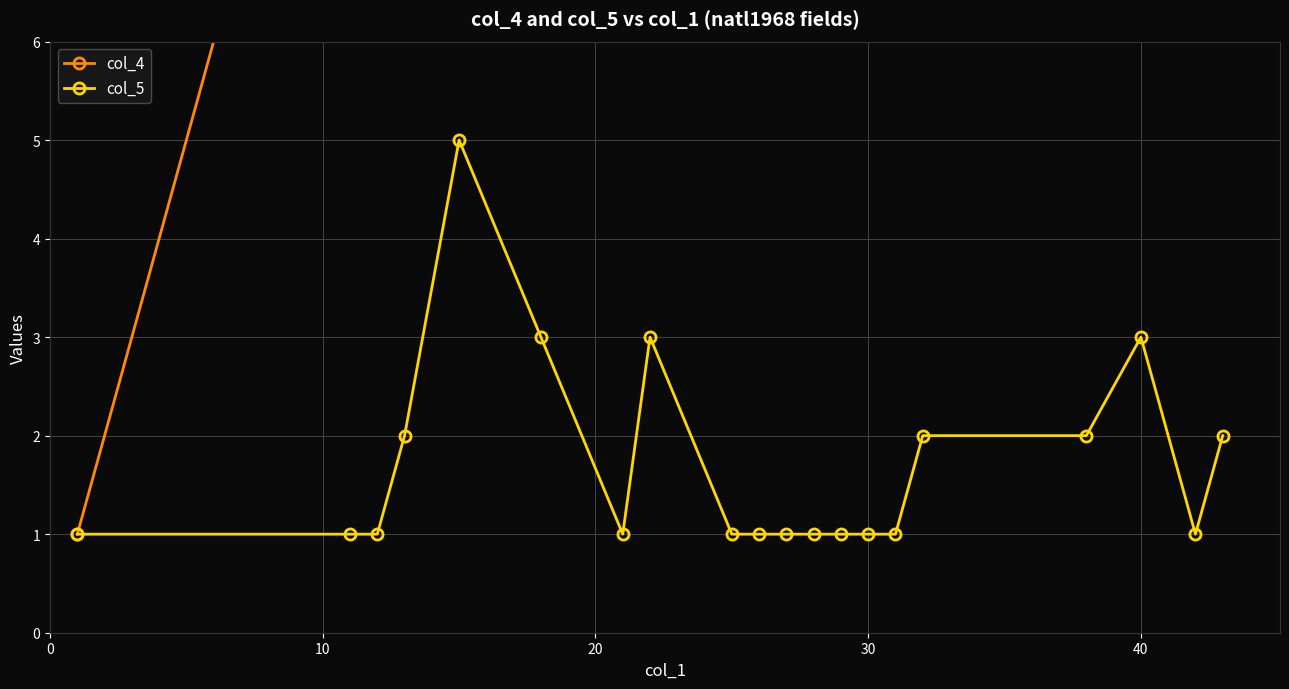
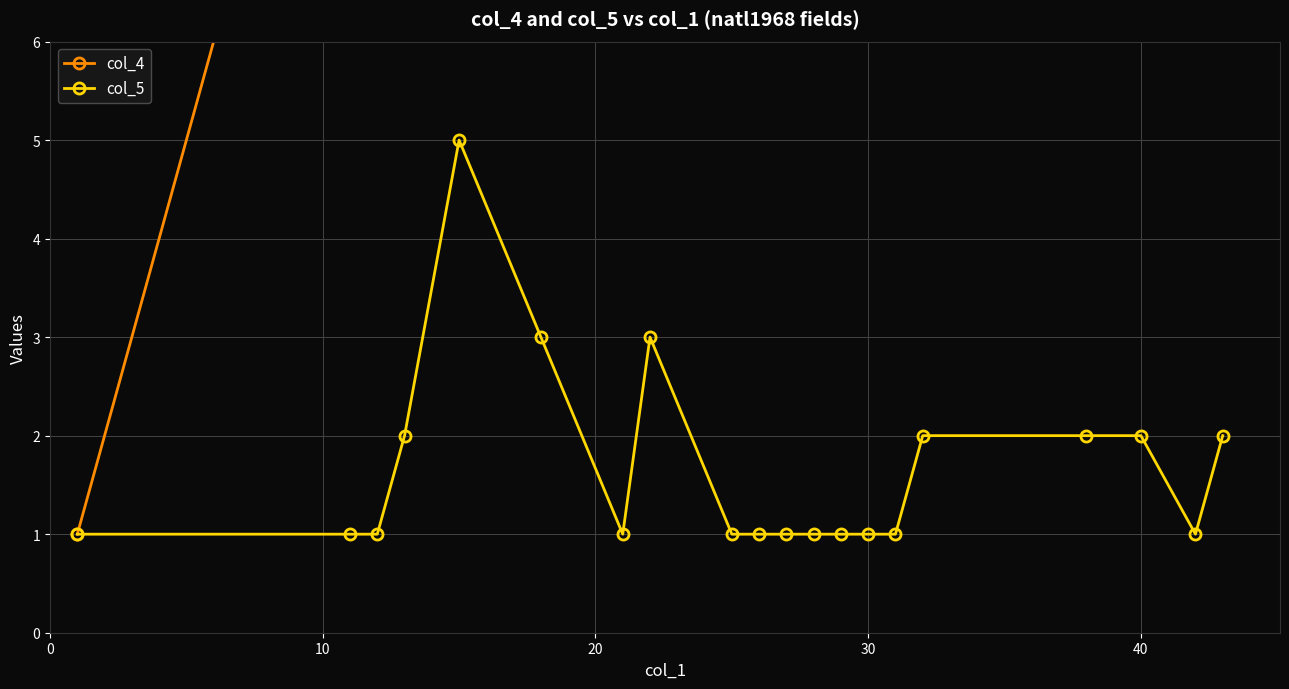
  {
    "col_5": {
      "30": 1,
-     "40": 3
+     "40": 2
    }
  }
